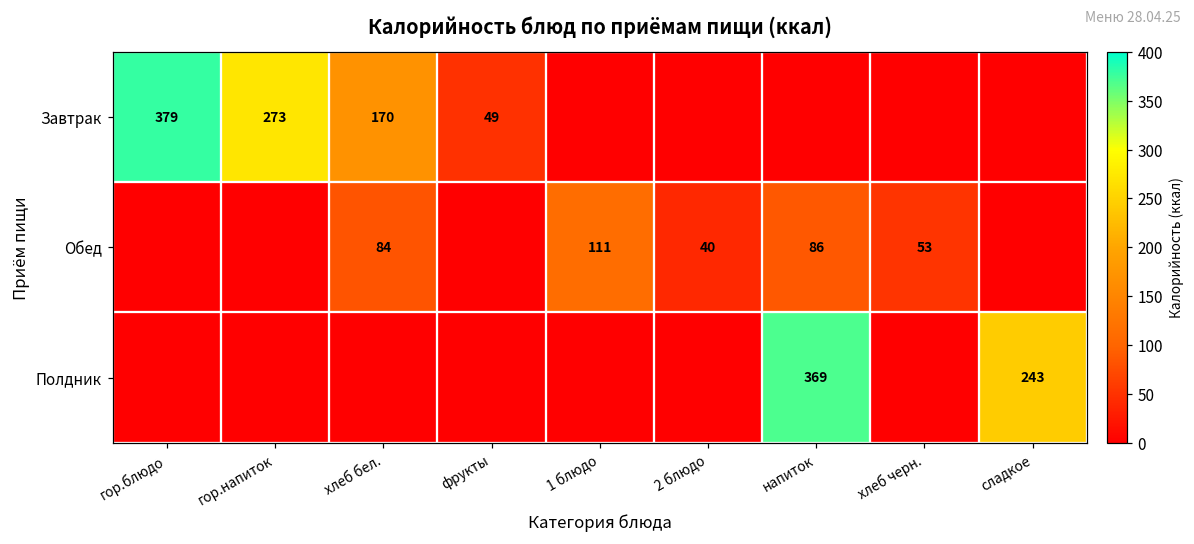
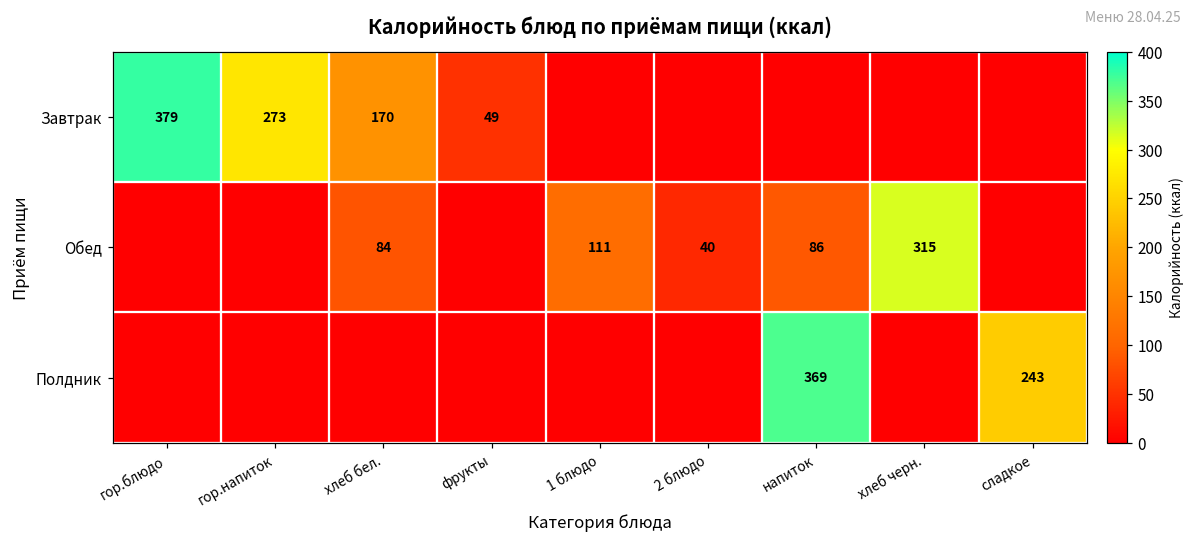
  {
    "Завтрак": {
      "гор.блюдо": 379,
      "гор.напиток": 273,
      "хлеб бел.": 170,
      "фрукты": 49
    },
    "Обед": {
      "хлеб бел.": 84,
      "1 блюдо": 111,
      "2 блюдо": 40,
      "напиток": 86,
-     "хлеб черн.": 53
+     "хлеб черн.": 315
    },
    "Полдник": {
      "напиток": 369,
      "сладкое": 243
    }
  }
